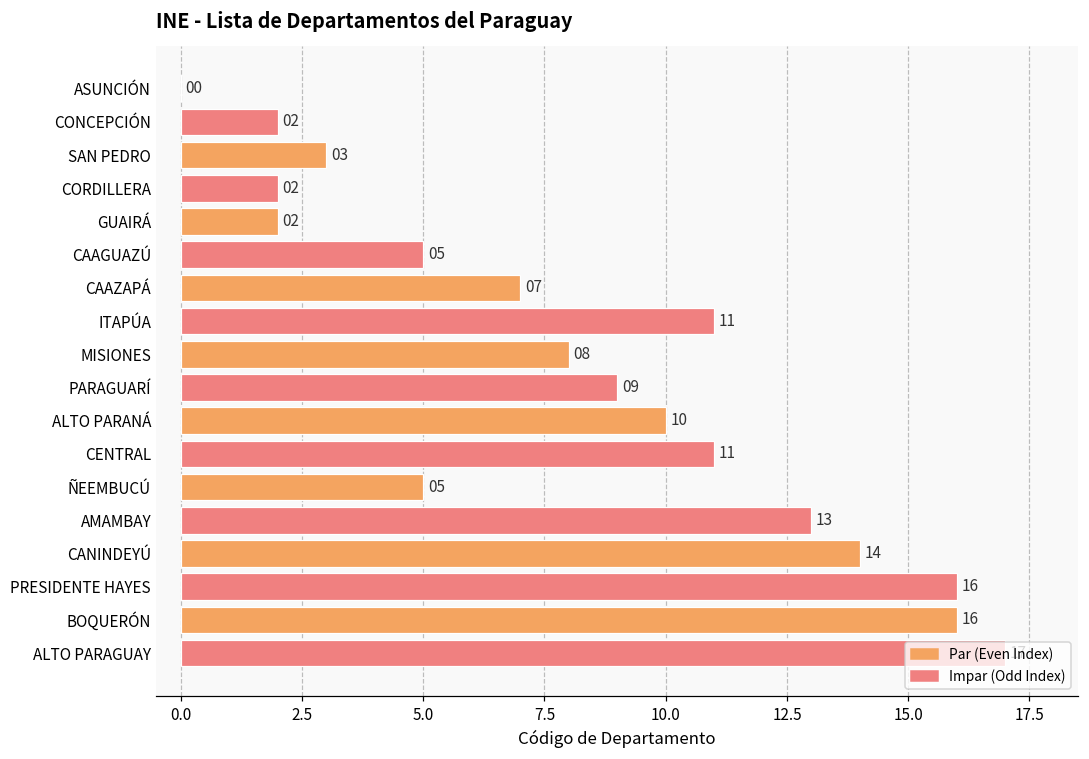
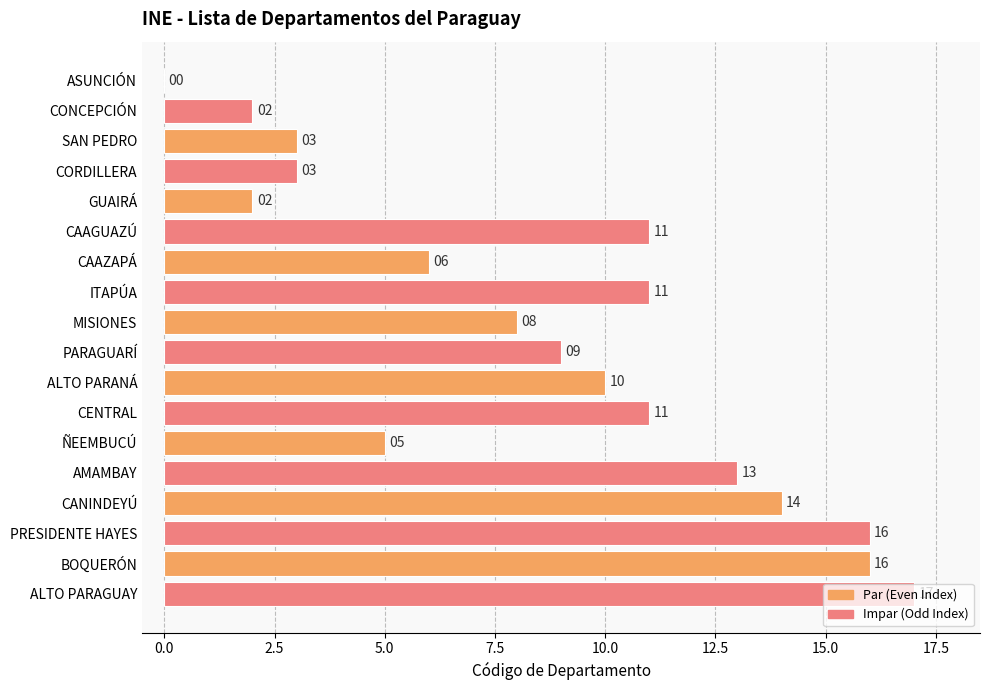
  {
    "ASUNCIÓN": "00",
    "CONCEPCIÓN": "02",
    "SAN PEDRO": "03",
-   "CORDILLERA": "02",
+   "CORDILLERA": "03",
    "GUAIRÁ": "02",
-   "CAAGUAZÚ": "05",
-   "CAAZAPÁ": "07",
+   "CAAGUAZÚ": "11",
+   "CAAZAPÁ": "06",
    "ITAPÚA": "11",
    "MISIONES": "08",
    "PARAGUARÍ": "09",
    "ALTO PARANÁ": "10",
    "CENTRAL": "11",
    "ÑEEMBUCÚ": "05",
    "AMAMBAY": "13",
    "CANINDEYÚ": "14",
    "PRESIDENTE HAYES": "16",
    "BOQUERÓN": "16"
  }
